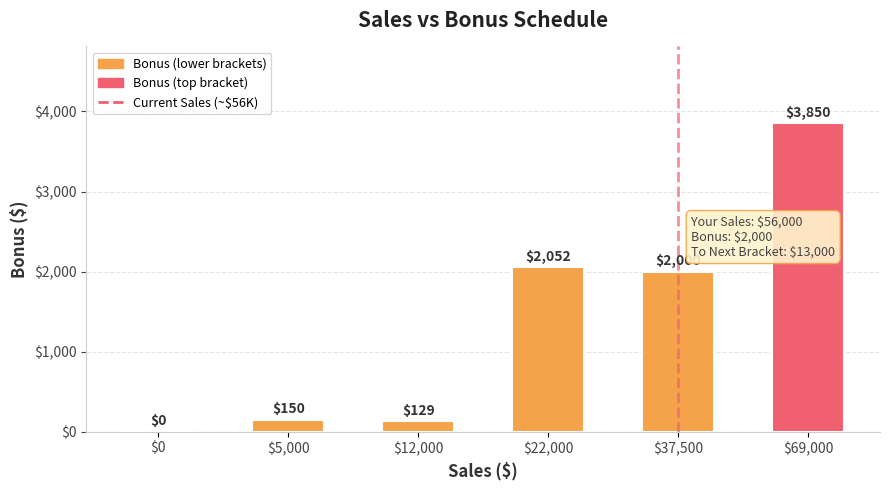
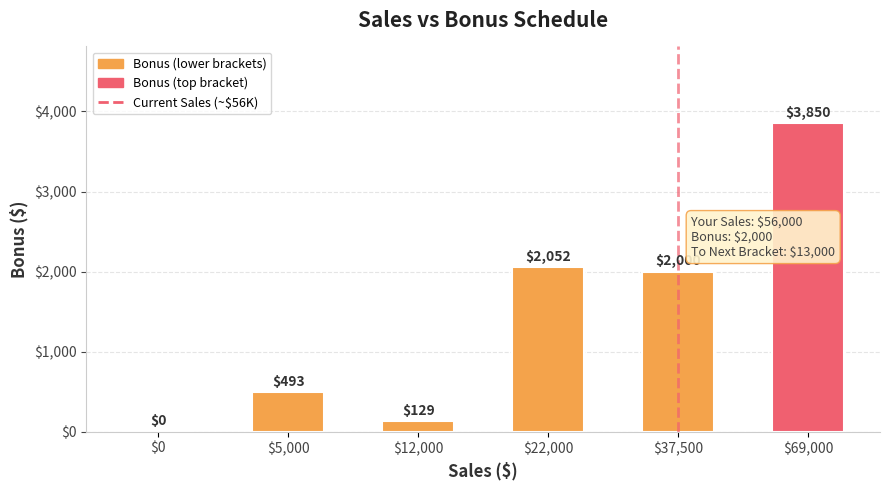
  {
    "$0": "$0",
-   "$5,000": "$150",
+   "$5,000": "$493",
    "$12,000": "$129",
    "$22,000": "$2,052",
    "$69,000": "$3,850"
  }
